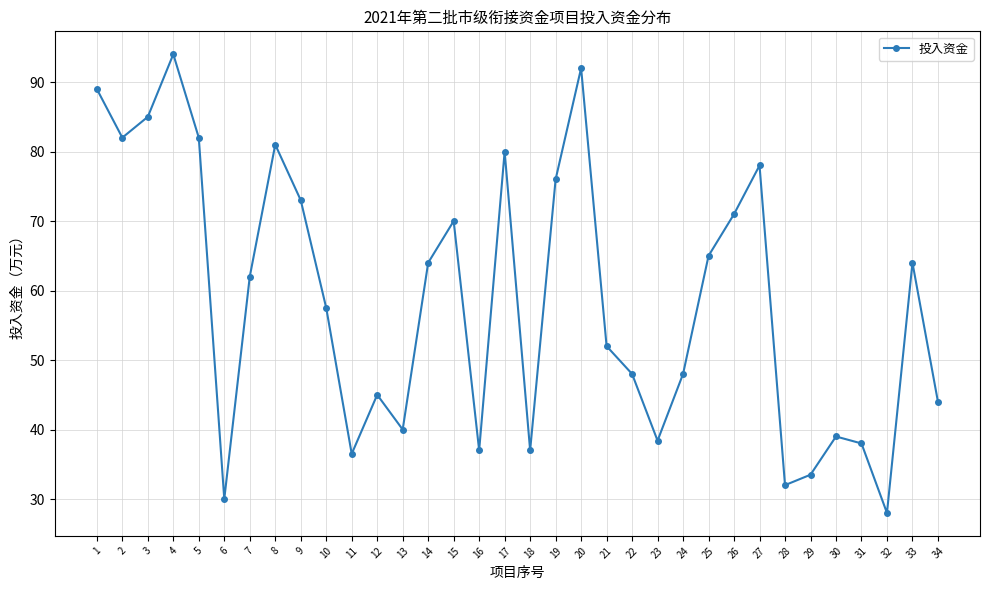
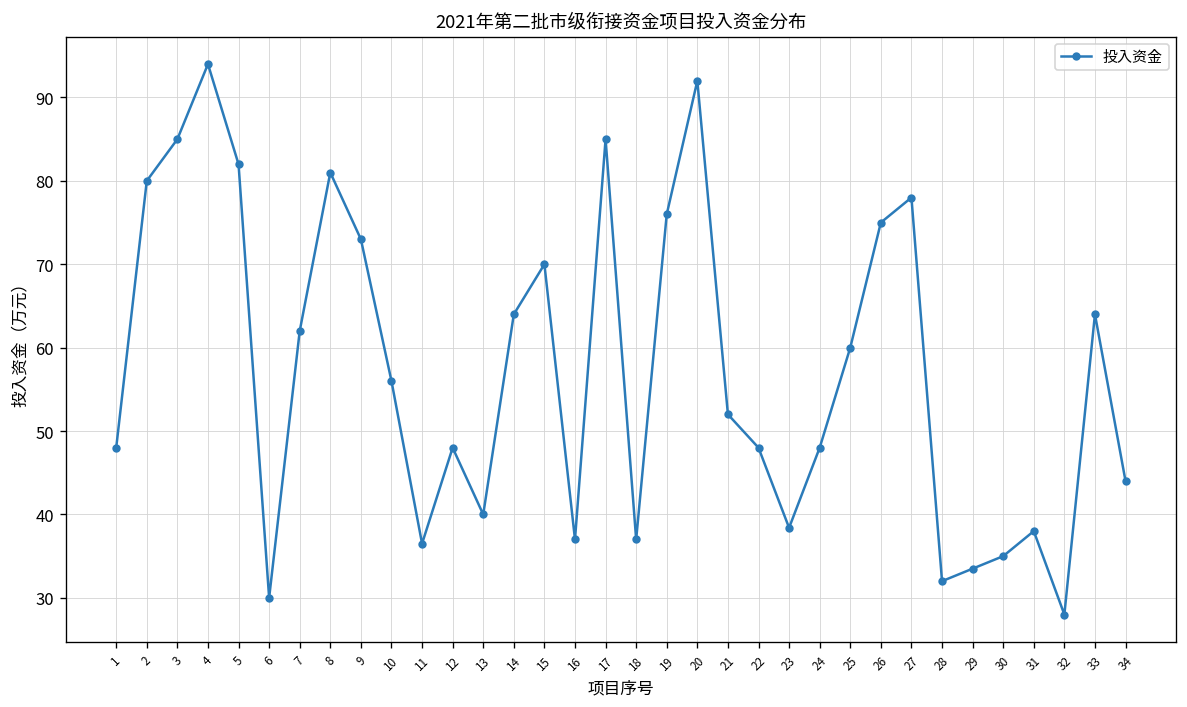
  {
-   "1": 89,
-   "2": 82,
+   "1": 48,
+   "2": 80,
    "3": 85,
    "4": 94,
    "5": 82,
    "6": 30,
    "7": 62,
    "8": 81,
    "9": 73,
-   "10": 58,
+   "10": 56,
    "11": 37,
-   "12": 45,
+   "12": 48,
    "13": 40,
    "14": 64,
    "15": 70,
    "16": 37,
-   "17": 80,
+   "17": 85,
    "18": 37,
    "19": 76,
    "20": 92,
    "21": 52,
    "22": 48,
    "23": 38,
    "24": 48,
-   "25": 65,
-   "26": 71,
+   "25": 60,
+   "26": 75,
    "27": 78,
    "28": 32,
    "29": 34,
-   "30": 39,
+   "30": 35,
    "31": 38,
    "32": 28,
    "33": 64,
    "34": 44
  }
